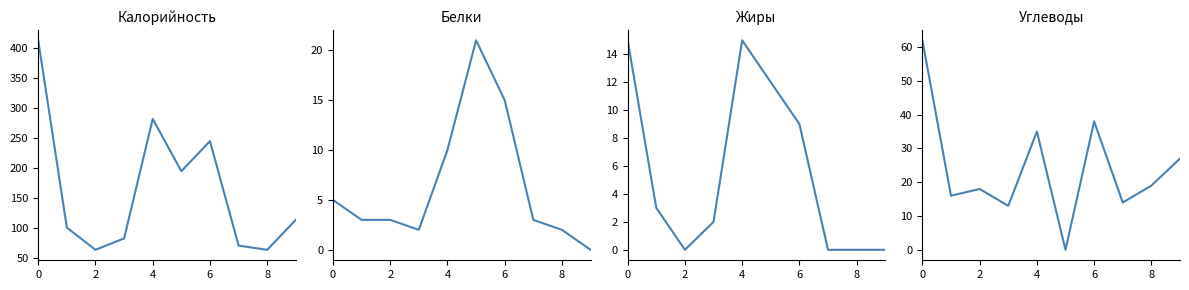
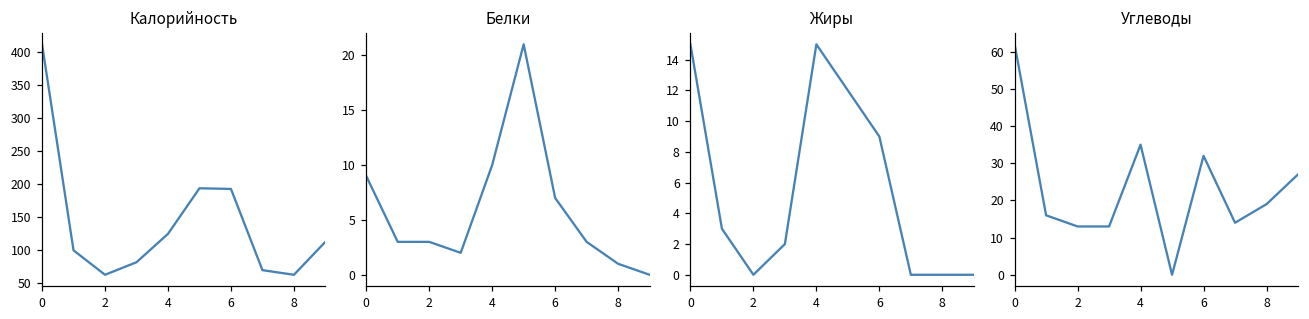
  {
    "Калорийность": {
      "0": 410,
      "2": 60,
-     "4": 280,
-     "6": 240,
+     "4": 130,
+     "6": 190,
      "8": 60
    },
    "Белки": {
-     "0": 5,
+     "0": 9,
      "2": 3,
      "4": 10,
-     "6": 15,
-     "8": 2
+     "6": 7,
+     "8": 1
    },
    "Жиры": {
      "0": 15.0,
      "2": 0.0,
      "4": 15.0,
      "6": 9.0,
      "8": 0.0
    },
    "Углеводы": {
      "0": 62,
-     "2": 18,
+     "2": 13,
      "4": 35,
-     "6": 38,
+     "6": 32,
      "8": 19
    }
  }
